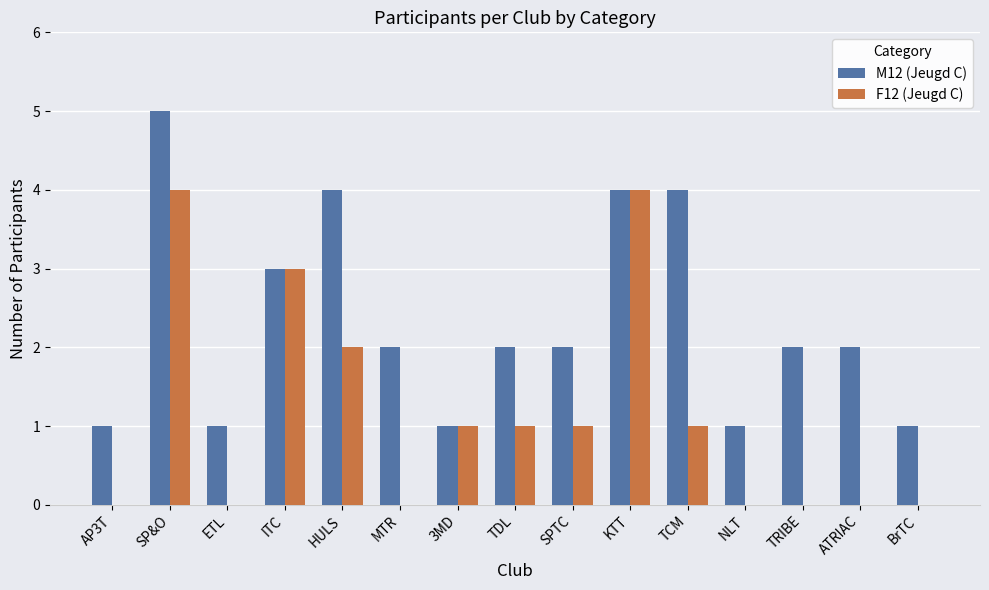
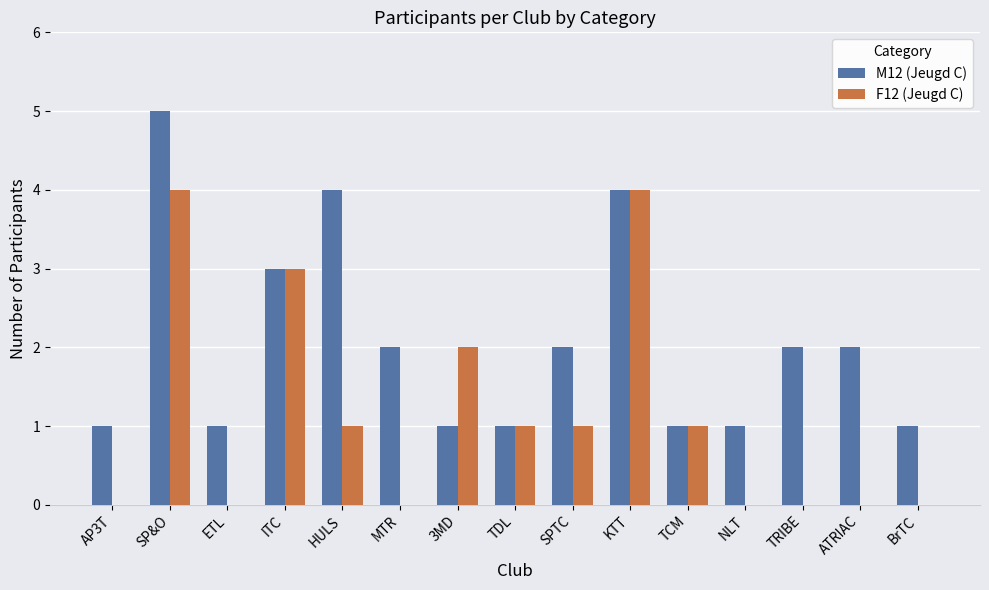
  {
    "M12 (Jeugd C)": {
      "AP3T": 1,
      "SP&O": 5,
      "ETL": 1,
      "ITC": 3,
      "HULS": 4,
      "MTR": 2,
      "3MD": 1,
-     "TDL": 2,
+     "TDL": 1,
      "SPTC": 2,
      "KTT": 4,
-     "TCM": 4,
+     "TCM": 1,
      "NLT": 1,
      "TRIBE": 2,
      "ATRIAC": 2,
      "BrTC": 1
    },
    "F12 (Jeugd C)": {
      "AP3T": 0,
      "SP&O": 4,
      "ETL": 0,
      "ITC": 3,
-     "HULS": 2,
+     "HULS": 1,
      "MTR": 0,
-     "3MD": 1,
+     "3MD": 2,
      "TDL": 1,
      "SPTC": 1,
      "KTT": 4,
      "TCM": 1,
      "NLT": 0,
      "TRIBE": 0,
      "ATRIAC": 0,
      "BrTC": 0
    }
  }
